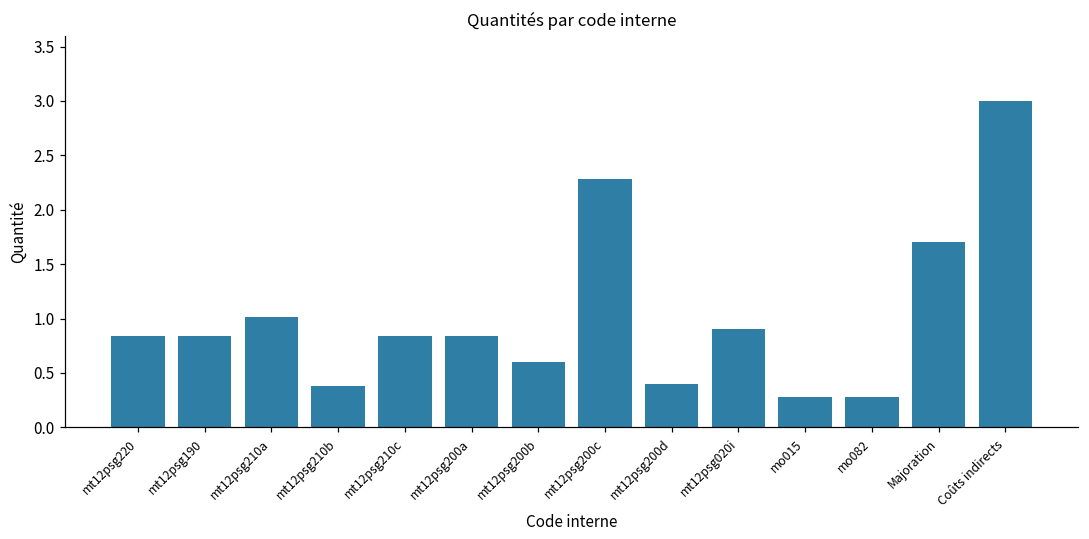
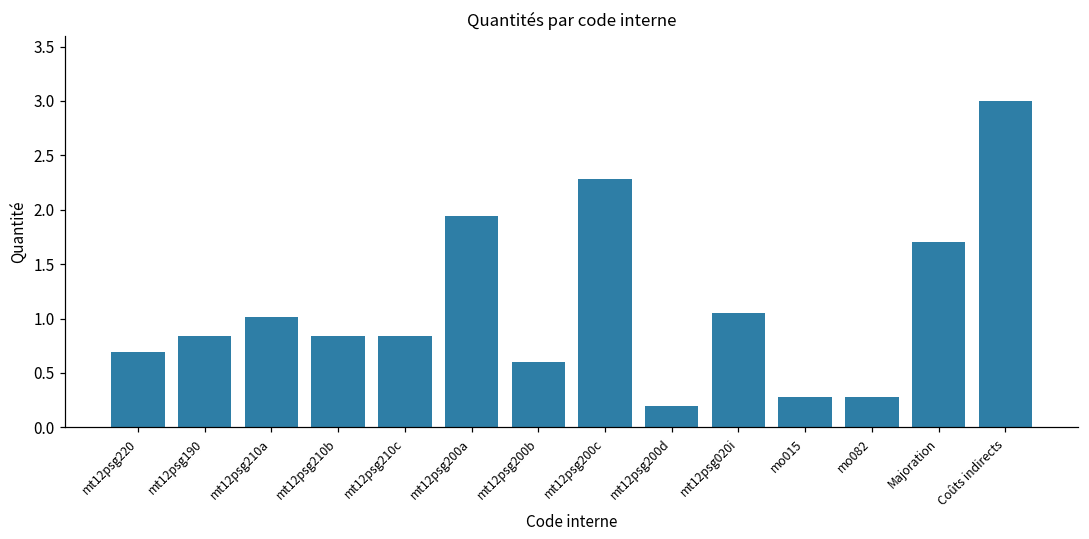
  {
-   "mt12psg220": 0.8,
+   "mt12psg220": 0.7,
    "mt12psg190": 0.8,
    "mt12psg210a": 1.0,
-   "mt12psg210b": 0.4,
+   "mt12psg210b": 0.8,
    "mt12psg210c": 0.8,
-   "mt12psg200a": 0.8,
+   "mt12psg200a": 1.9,
    "mt12psg200b": 0.6,
    "mt12psg200c": 2.3,
-   "mt12psg200d": 0.4,
-   "mt12psg020i": 0.9,
+   "mt12psg200d": 0.2,
+   "mt12psg020i": 1.1,
    "mo015": 0.3,
    "mo082": 0.3,
    "Majoration": 1.7,
    "Coûts indirects": 3.0
  }
